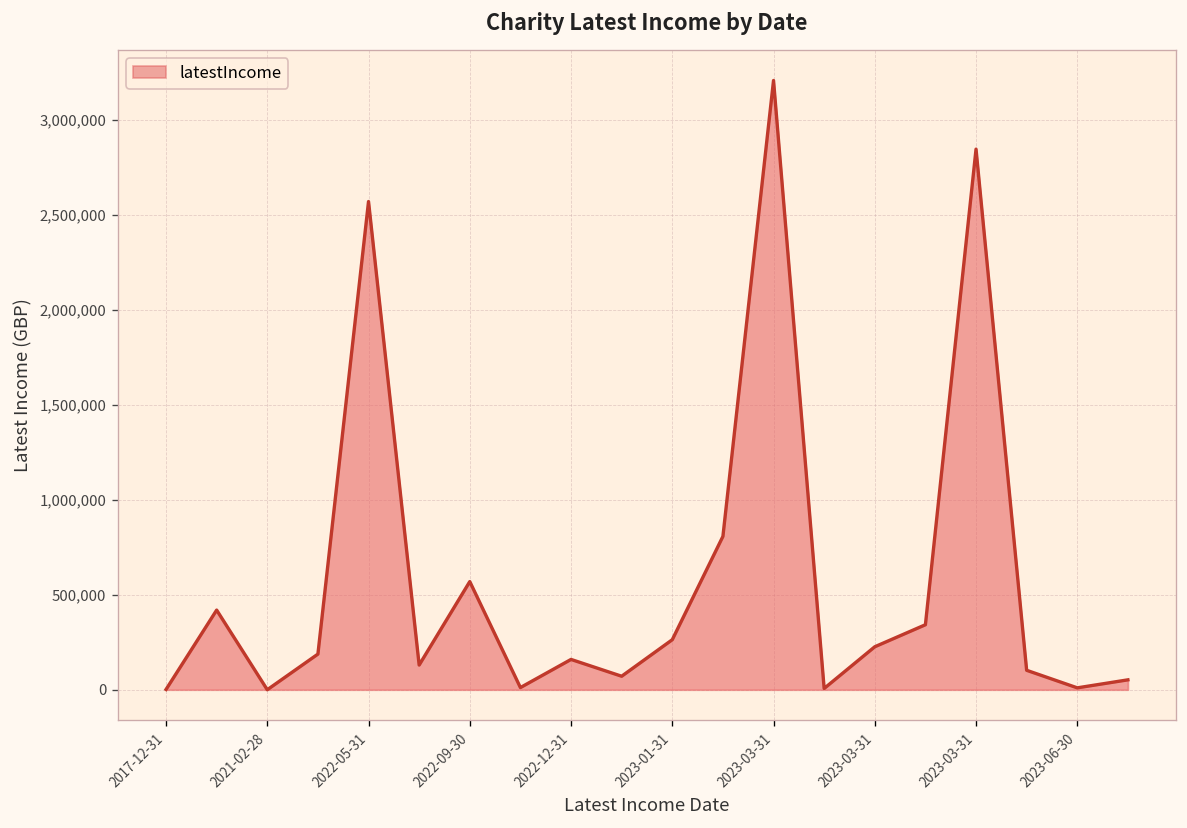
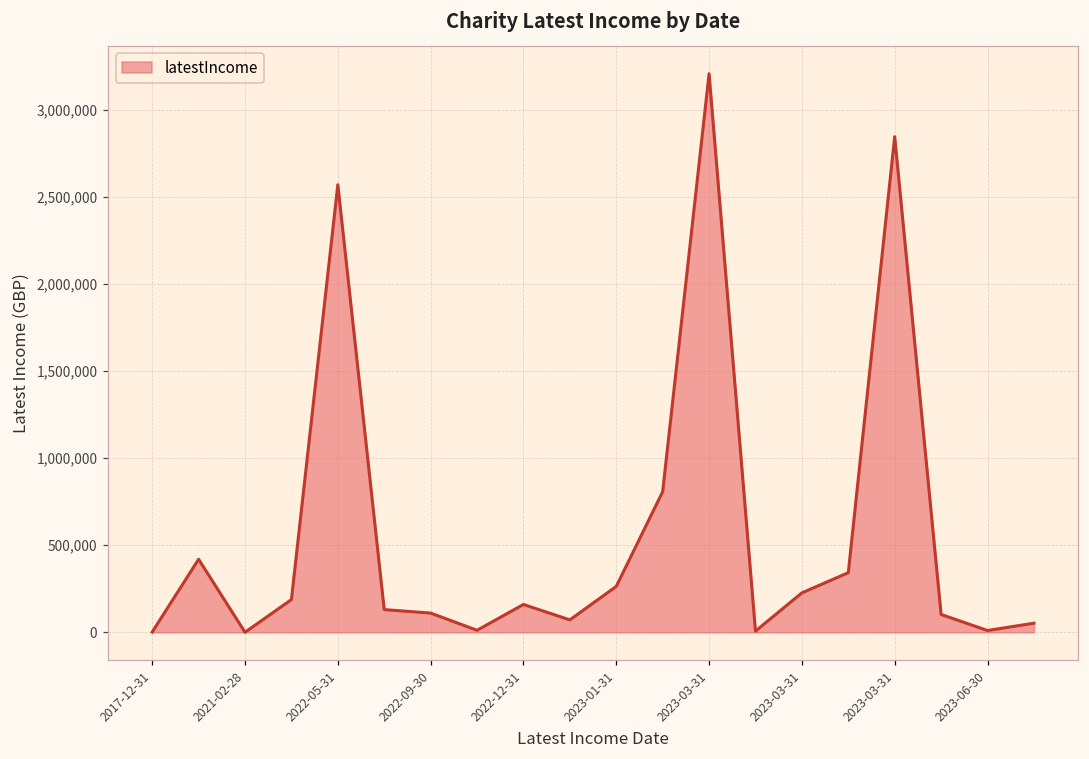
  {
    "2022-05-31": "2,570,000",
-   "2022-09-30": "570,000",
+   "2022-09-30": "110,000",
    "2022-12-31": "160,000"
  }
